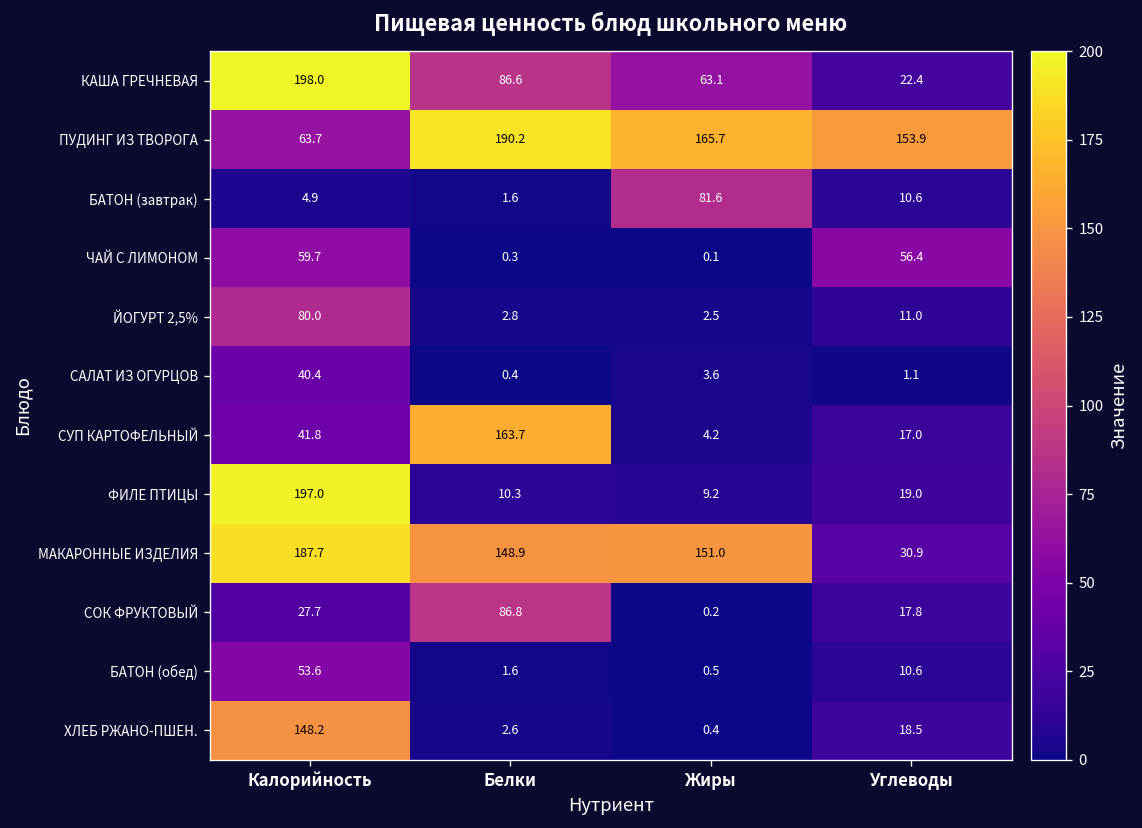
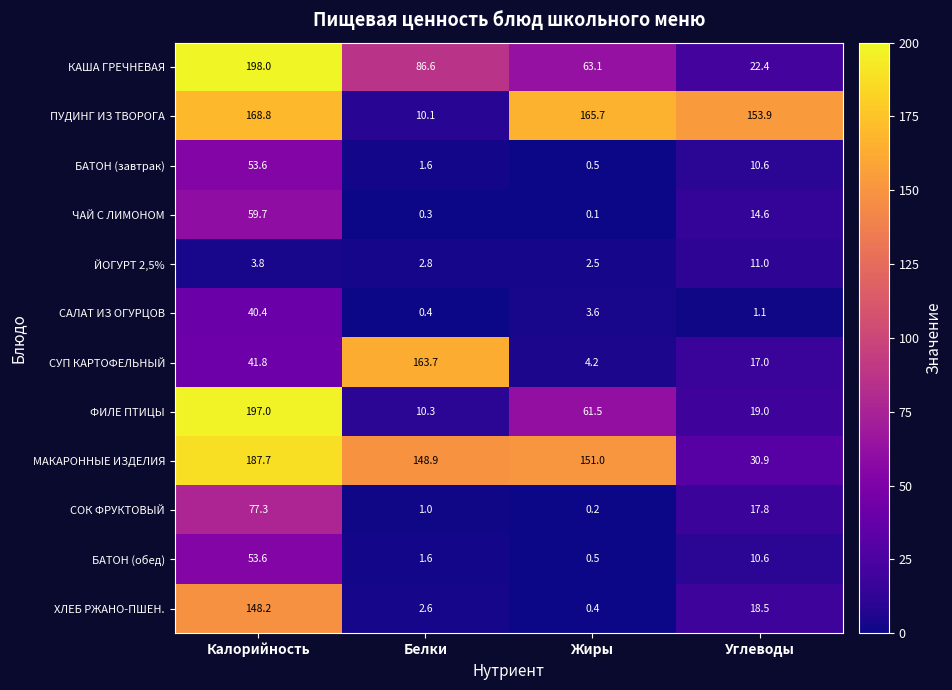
  {
    "КАША ГРЕЧНЕВАЯ": {
      "Калорийность": 198.0,
      "Белки": 86.6,
      "Жиры": 63.1,
      "Углеводы": 22.4
    },
    "ПУДИНГ ИЗ ТВОРОГА": {
-     "Калорийность": 63.7,
-     "Белки": 190.2,
+     "Калорийность": 168.8,
+     "Белки": 10.1,
      "Жиры": 165.7,
      "Углеводы": 153.9
    },
    "БАТОН (завтрак)": {
-     "Калорийность": 4.9,
+     "Калорийность": 53.6,
      "Белки": 1.6,
-     "Жиры": 81.6,
+     "Жиры": 0.5,
      "Углеводы": 10.6
    },
    "ЧАЙ С ЛИМОНОМ": {
      "Калорийность": 59.7,
      "Белки": 0.3,
      "Жиры": 0.1,
-     "Углеводы": 56.4
+     "Углеводы": 14.6
    },
    "ЙОГУРТ 2,5%": {
-     "Калорийность": 80.0,
+     "Калорийность": 3.8,
      "Белки": 2.8,
      "Жиры": 2.5,
      "Углеводы": 11.0
    },
    "САЛАТ ИЗ ОГУРЦОВ": {
      "Калорийность": 40.4,
      "Белки": 0.4,
      "Жиры": 3.6,
      "Углеводы": 1.1
    },
    "СУП КАРТОФЕЛЬНЫЙ": {
      "Калорийность": 41.8,
      "Белки": 163.7,
      "Жиры": 4.2,
      "Углеводы": 17.0
    },
    "ФИЛЕ ПТИЦЫ": {
      "Калорийность": 197.0,
      "Белки": 10.3,
-     "Жиры": 9.2,
+     "Жиры": 61.5,
      "Углеводы": 19.0
    },
    "МАКАРОННЫЕ ИЗДЕЛИЯ": {
      "Калорийность": 187.7,
      "Белки": 148.9,
      "Жиры": 151.0,
      "Углеводы": 30.9
    },
    "СОК ФРУКТОВЫЙ": {
-     "Калорийность": 27.7,
-     "Белки": 86.8,
+     "Калорийность": 77.3,
+     "Белки": 1.0,
      "Жиры": 0.2,
      "Углеводы": 17.8
    },
    "БАТОН (обед)": {
      "Калорийность": 53.6,
      "Белки": 1.6,
      "Жиры": 0.5,
      "Углеводы": 10.6
    },
    "ХЛЕБ РЖАНО-ПШЕН.": {
      "Калорийность": 148.2,
      "Белки": 2.6,
      "Жиры": 0.4,
      "Углеводы": 18.5
    }
  }
